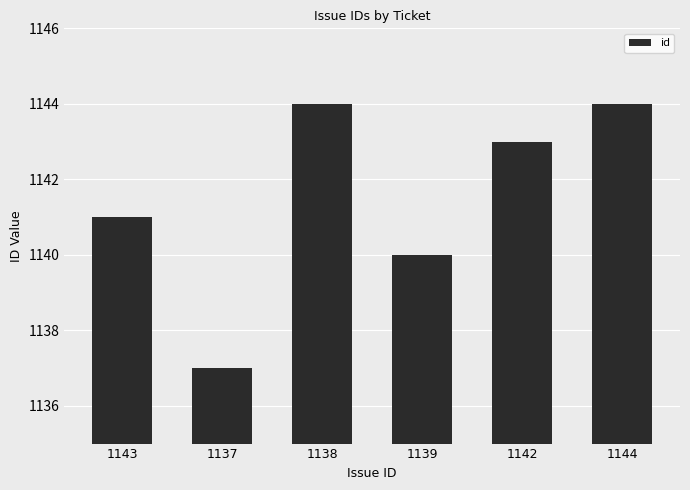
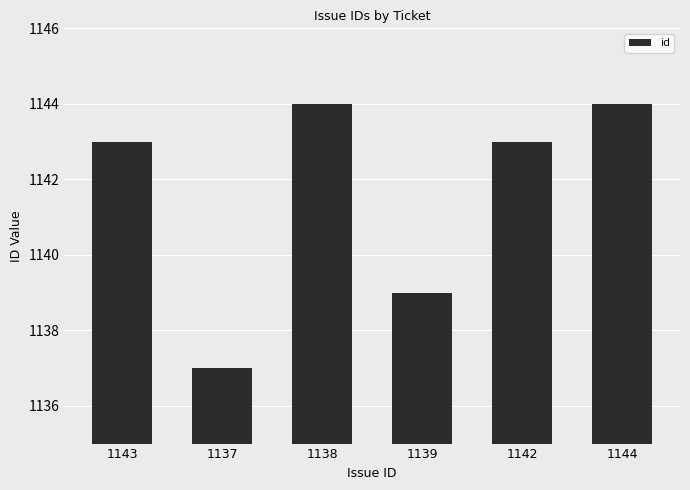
  {
-   "1143": 1141,
+   "1143": 1143,
    "1137": 1137,
    "1138": 1144,
-   "1139": 1140,
+   "1139": 1139,
    "1142": 1143,
    "1144": 1144
  }
